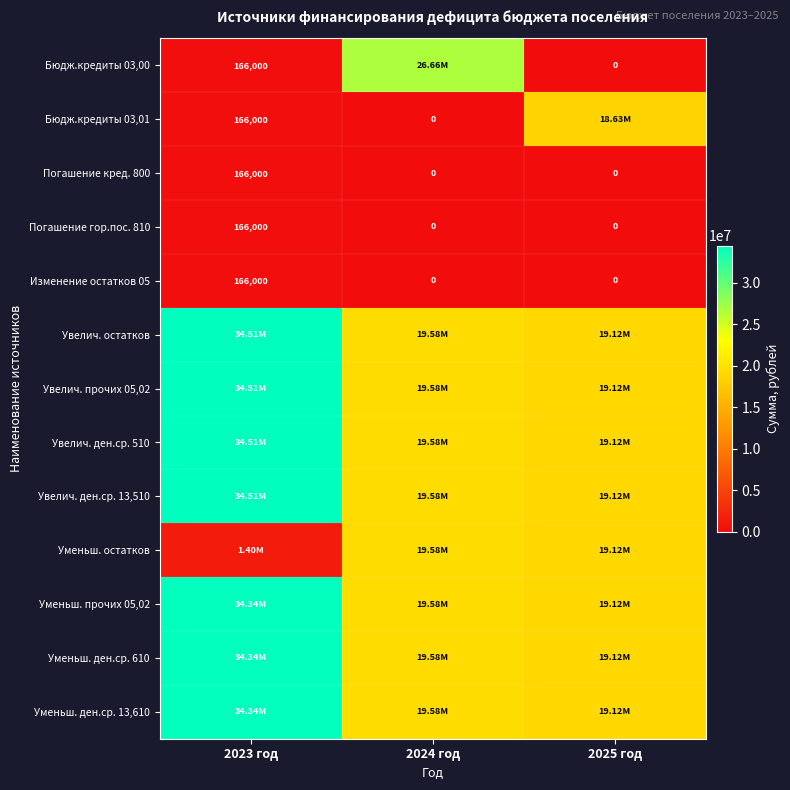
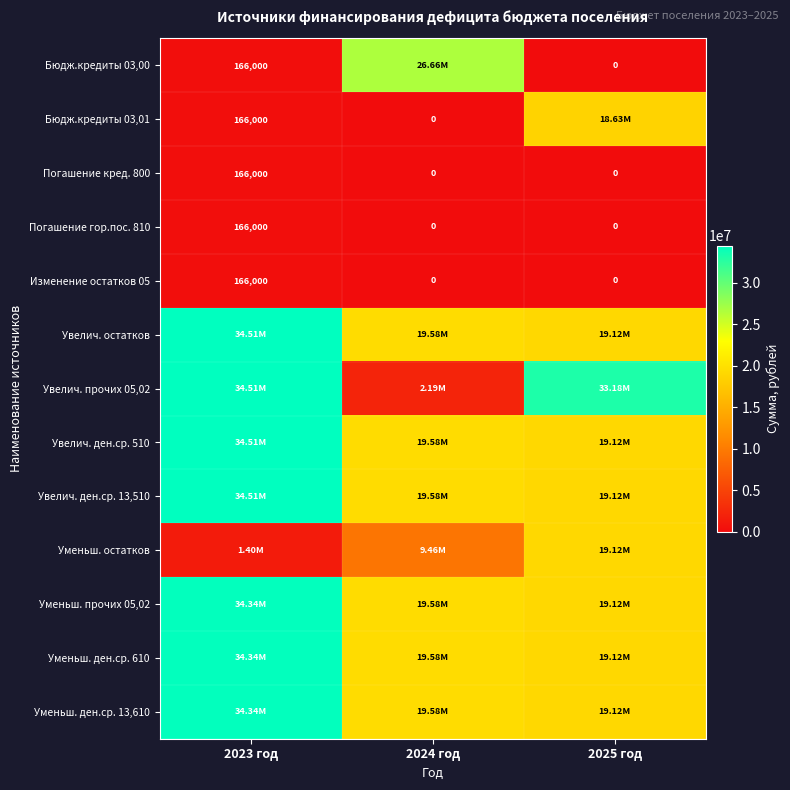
  {
    "Бюдж.кредиты 03,00": {
      "2023 год": "166,000",
      "2024 год": "26.66M",
      "2025 год": "0"
    },
    "Бюдж.кредиты 03,01": {
      "2023 год": "166,000",
      "2024 год": "0",
      "2025 год": "18.63M"
    },
    "Погашение кред. 800": {
      "2023 год": "166,000",
      "2024 год": "0",
      "2025 год": "0"
    },
    "Погашение гор.пос. 810": {
      "2023 год": "166,000",
      "2024 год": "0",
      "2025 год": "0"
    },
    "Изменение остатков 05": {
      "2023 год": "166,000",
      "2024 год": "0",
      "2025 год": "0"
    },
    "Увелич. остатков": {
      "2023 год": "34.51M",
      "2024 год": "19.58M",
      "2025 год": "19.12M"
    },
    "Увелич. прочих 05,02": {
      "2023 год": "34.51M",
-     "2024 год": "19.58M",
-     "2025 год": "19.12M"
+     "2024 год": "2.19M",
+     "2025 год": "33.18M"
    },
    "Увелич. ден.ср. 510": {
      "2023 год": "34.51M",
      "2024 год": "19.58M",
      "2025 год": "19.12M"
    },
    "Увелич. ден.ср. 13,510": {
      "2023 год": "34.51M",
      "2024 год": "19.58M",
      "2025 год": "19.12M"
    },
    "Уменьш. остатков": {
      "2023 год": "1.40M",
-     "2024 год": "19.58M",
+     "2024 год": "9.46M",
      "2025 год": "19.12M"
    },
    "Уменьш. прочих 05,02": {
      "2023 год": "34.34M",
      "2024 год": "19.58M",
      "2025 год": "19.12M"
    },
    "Уменьш. ден.ср. 610": {
      "2023 год": "34.34M",
      "2024 год": "19.58M",
      "2025 год": "19.12M"
    },
    "Уменьш. ден.ср. 13,610": {
      "2023 год": "34.34M",
      "2024 год": "19.58M",
      "2025 год": "19.12M"
    }
  }
